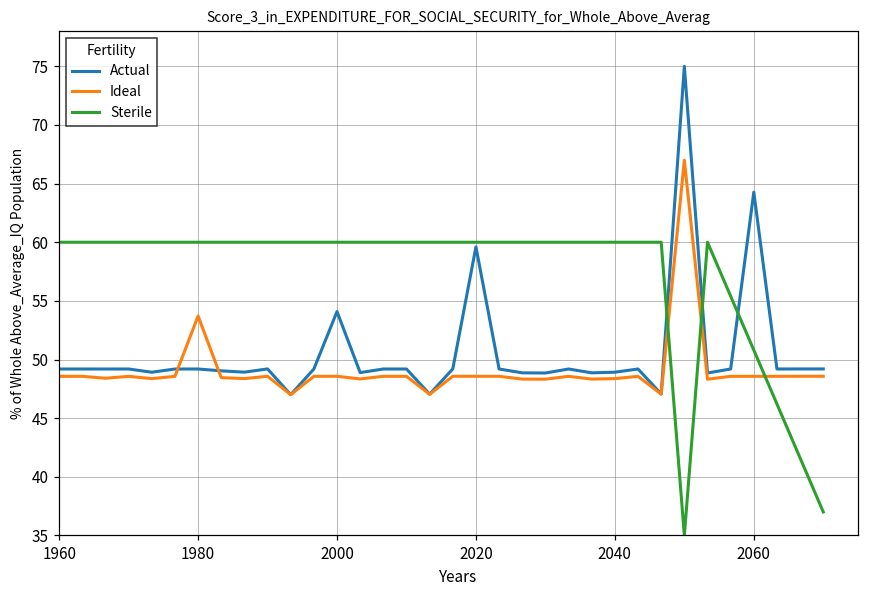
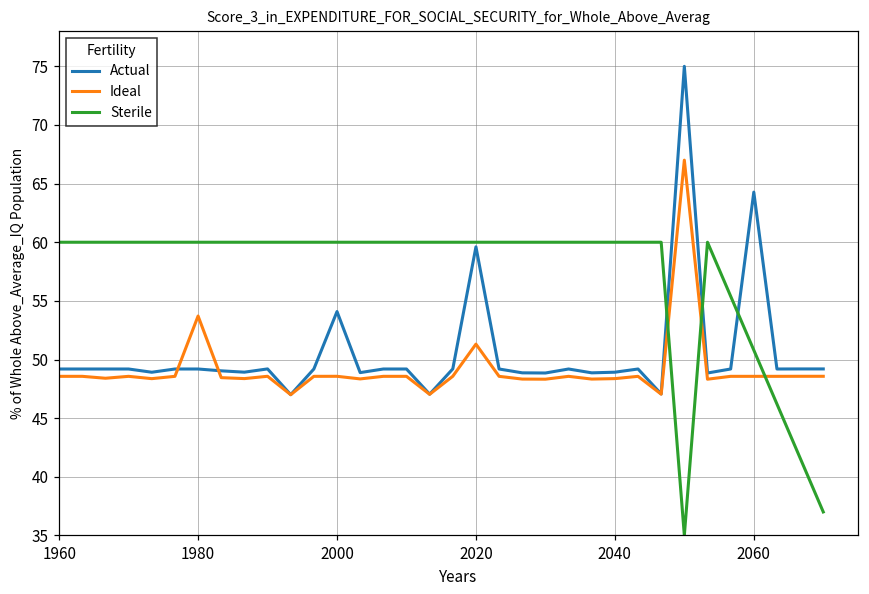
  {
    "Actual": {
      "1960": 49.2,
      "1980": 49.2,
      "2000": 54.1,
      "2020": 59.6,
      "2040": 48.9,
      "2060": 64.3
    },
    "Ideal": {
      "1960": 48.6,
      "1980": 53.7,
      "2000": 48.6,
-     "2020": 48.6,
+     "2020": 51.3,
      "2040": 48.4,
      "2060": 48.6
    },
    "Sterile": {
      "1960": 60.0,
      "1980": 60.0,
      "2000": 60.0,
      "2020": 60.0,
      "2040": 60.0,
      "2060": 50.8
    }
  }
